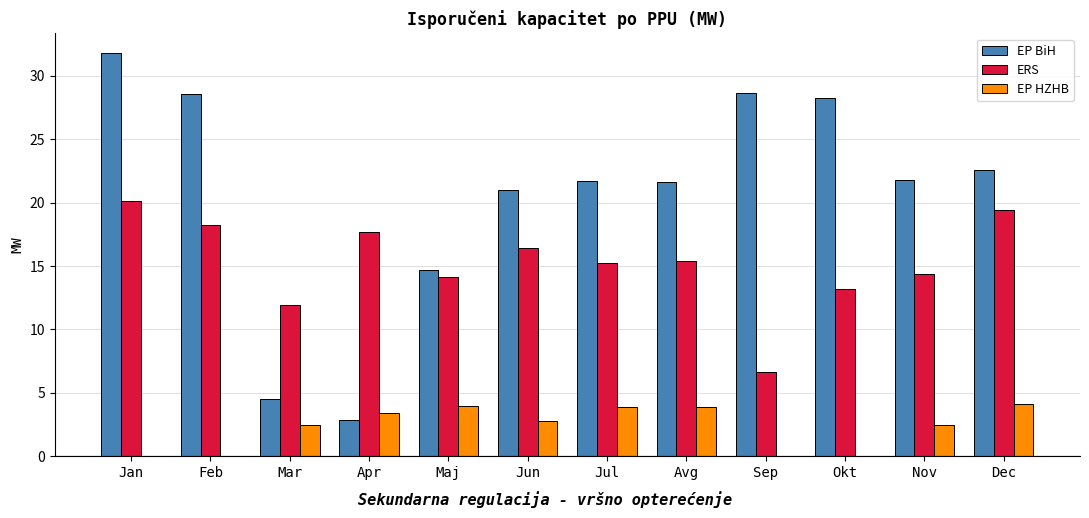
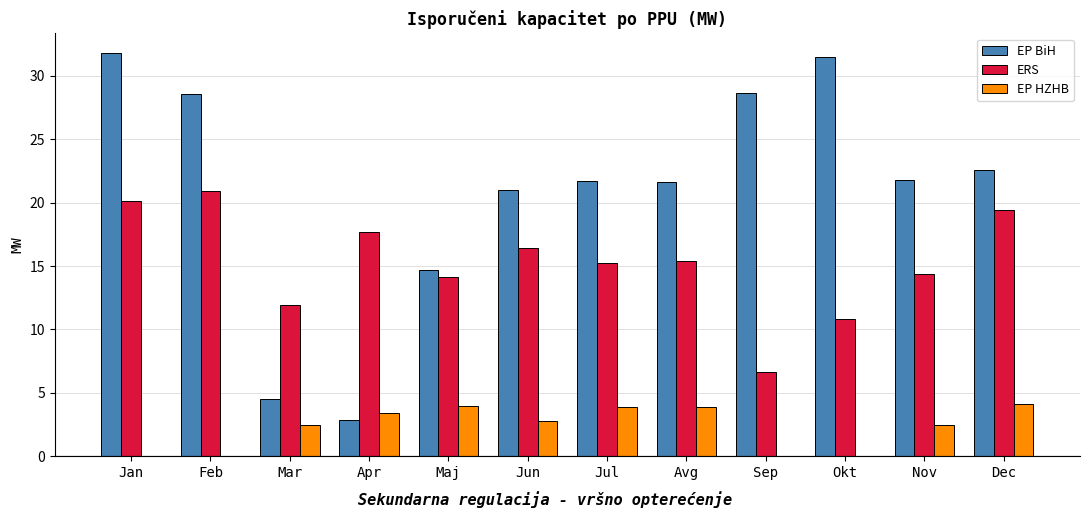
  {
    "EP BiH": {
      "Jan": 31.8,
      "Feb": 28.6,
      "Mar": 4.5,
      "Apr": 2.8,
      "Maj": 14.7,
      "Jun": 21.0,
      "Jul": 21.7,
      "Avg": 21.6,
      "Sep": 28.6,
-     "Okt": 28.2,
+     "Okt": 31.5,
      "Nov": 21.8,
      "Dec": 22.6
    },
    "ERS": {
      "Jan": 20.1,
-     "Feb": 18.2,
+     "Feb": 20.9,
      "Mar": 12.0,
      "Apr": 17.7,
      "Maj": 14.1,
      "Jun": 16.4,
      "Jul": 15.3,
      "Avg": 15.4,
      "Sep": 6.7,
-     "Okt": 13.2,
+     "Okt": 10.8,
      "Nov": 14.4,
      "Dec": 19.5
    },
    "EP HZHB": {
      "Jan": 0.0,
      "Feb": 0.0,
      "Mar": 2.5,
      "Apr": 3.4,
      "Maj": 3.9,
      "Jun": 2.8,
      "Jul": 3.9,
      "Avg": 3.9,
      "Sep": 0.0,
      "Okt": 0.0,
      "Nov": 2.4,
      "Dec": 4.1
    }
  }
